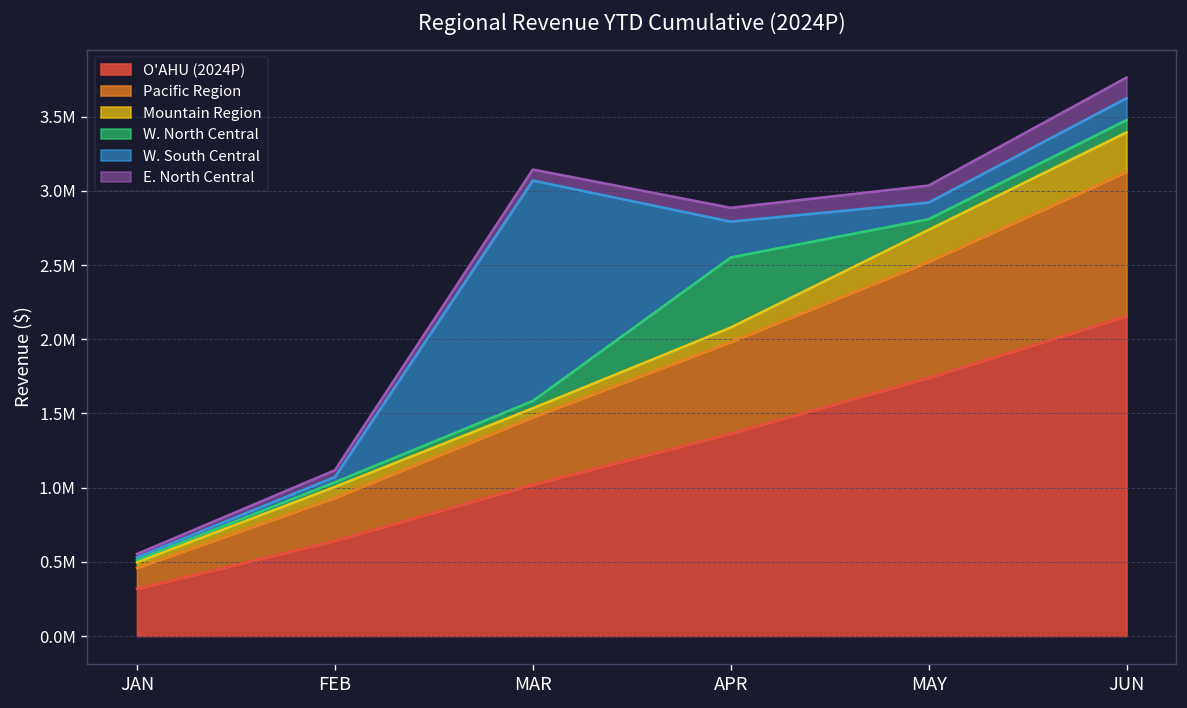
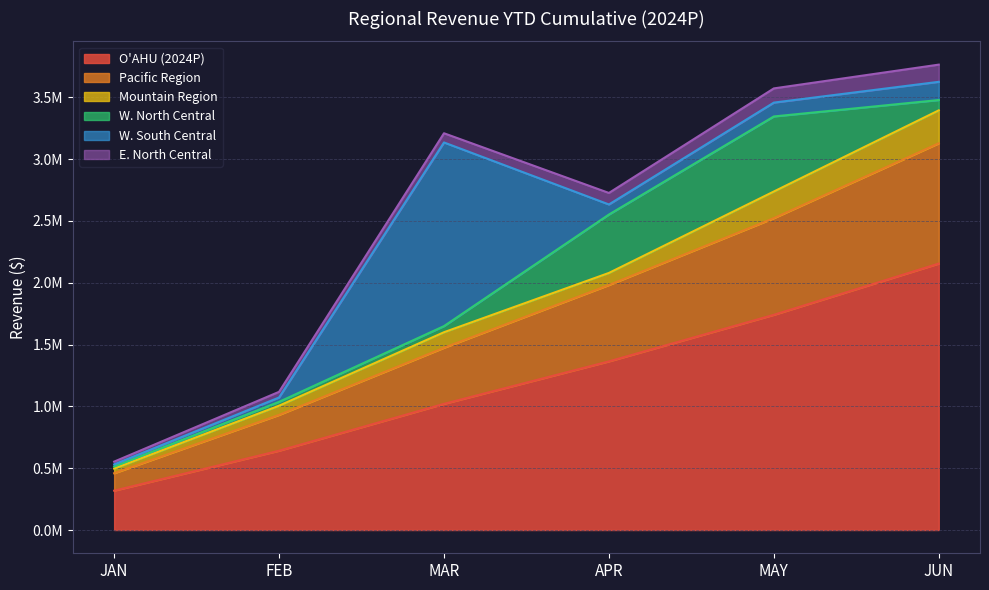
  {
    "Mountain Region": {
      "FEB": 70000,
-     "MAR": 60000,
+     "MAR": 130000,
      "APR": 100000,
      "MAY": 220000,
      "JUN": 270000
    },
    "W. North Central": {
      "FEB": 30000,
      "MAR": 50000,
      "APR": 470000,
-     "MAY": 70000,
+     "MAY": 610000,
      "JUN": 80000
    },
    "W. South Central": {
      "FEB": 40000,
      "MAR": 1490000,
-     "APR": 240000,
+     "APR": 80000,
      "MAY": 110000,
      "JUN": 150000
    },
    "E. North Central": {
      "JAN": 20000,
      "FEB": 50000,
      "MAR": 70000,
      "APR": 90000,
      "MAY": 110000,
      "JUN": 140000
    }
  }
